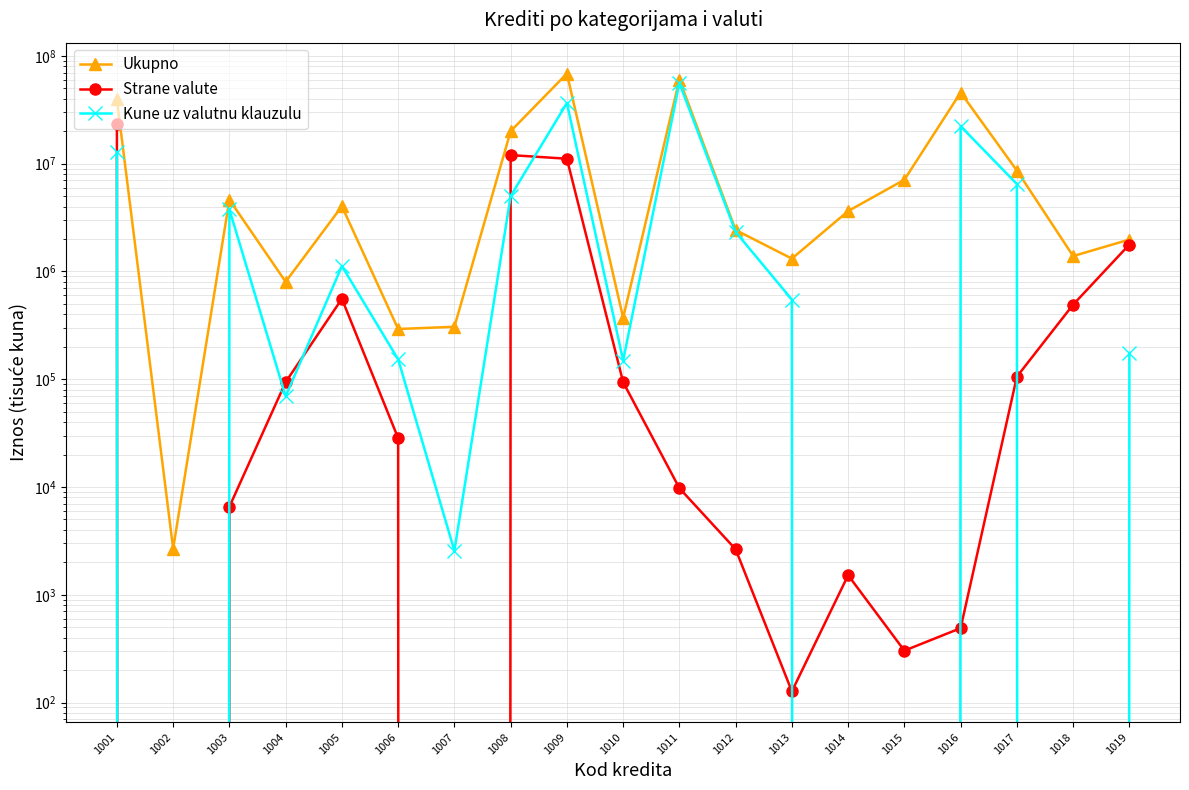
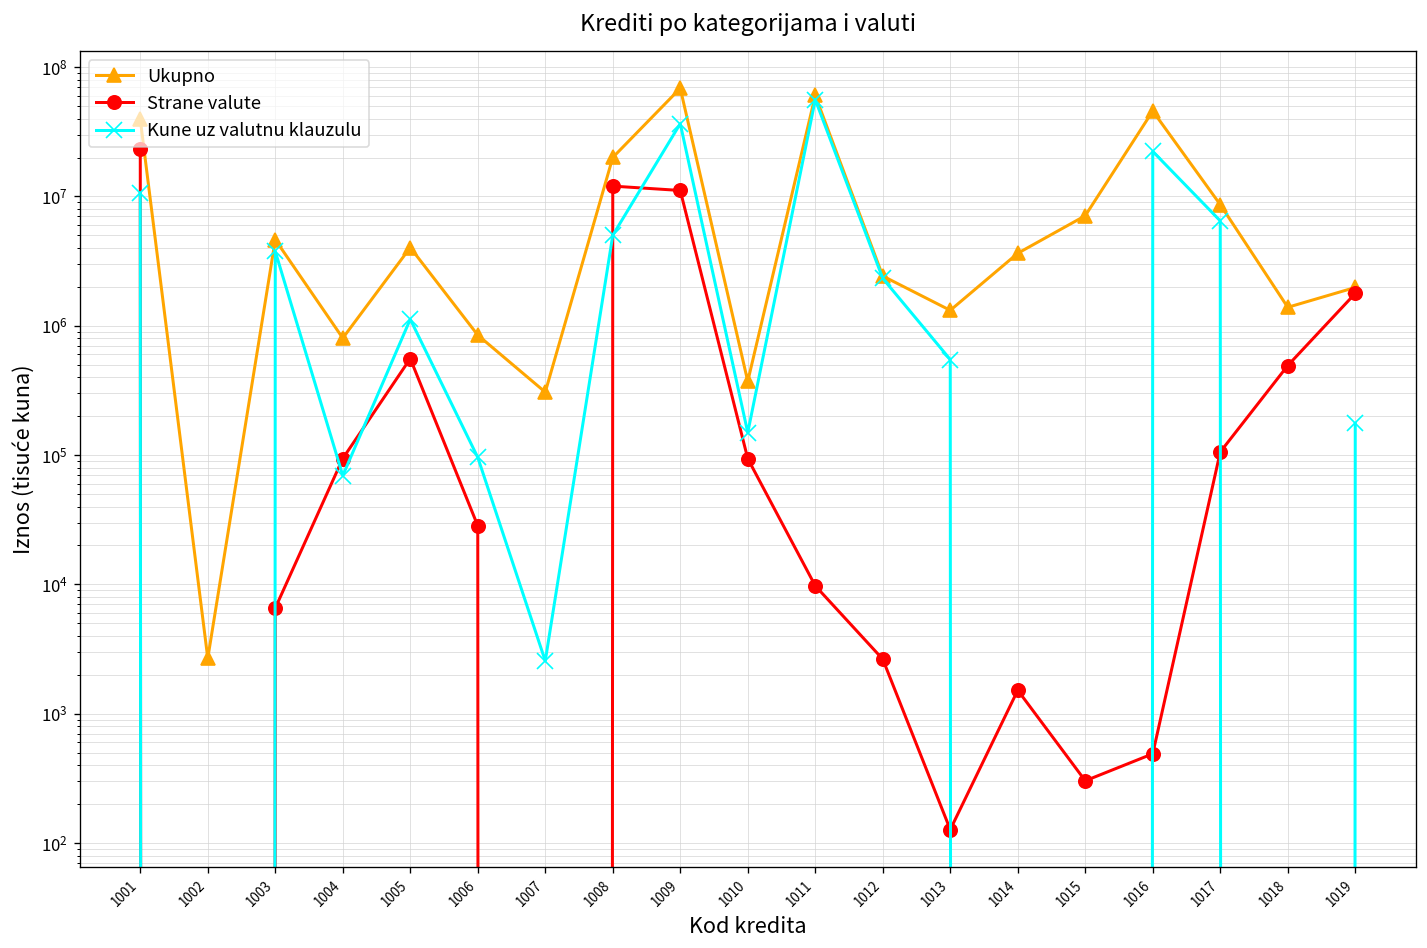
  {
    "Ukupno": {
      "1002": 2700,
      "1003": 4600000,
      "1004": 800000,
      "1005": 4000000,
-     "1006": 290000,
+     "1006": 800000,
      "1007": 310000,
      "1008": 20000000,
      "1009": 70000000,
      "1010": 370000,
      "1011": 60000000,
      "1013": 1300000,
      "1014": 3600000,
      "1015": 7000000,
      "1016": 46000000,
      "1017": 9000000,
      "1018": 1400000,
      "1019": 2000000
    },
    "Strane valute": {
      "1003": 7000,
      "1004": 90000,
      "1005": 600000,
      "1006": 28000,
      "1008": 12000000,
      "1009": 11000000,
      "1010": 90000,
      "1011": 10000,
      "1012": 2600,
      "1013": 130,
      "1014": 1500,
      "1015": 300,
      "1016": 500,
      "1017": 110000,
      "1018": 500000,
      "1019": 1800000
    },
    "Kune uz valutnu klauzulu": {
-     "1001": 13000000,
+     "1001": 11000000,
      "1003": 3800000,
      "1004": 70000,
      "1005": 1100000,
-     "1006": 150000,
+     "1006": 100000,
      "1007": 2600,
      "1008": 5000000,
      "1009": 37000000,
      "1010": 150000,
      "1011": 60000000,
      "1013": 500000,
      "1016": 22000000,
      "1017": 6000000,
      "1019": 180000
    }
  }
